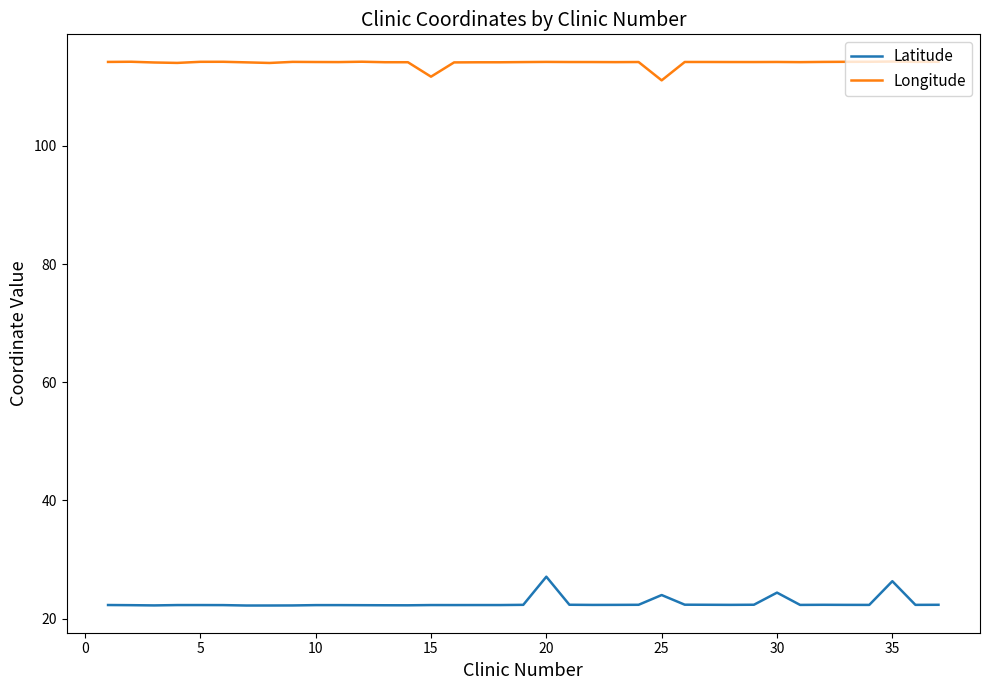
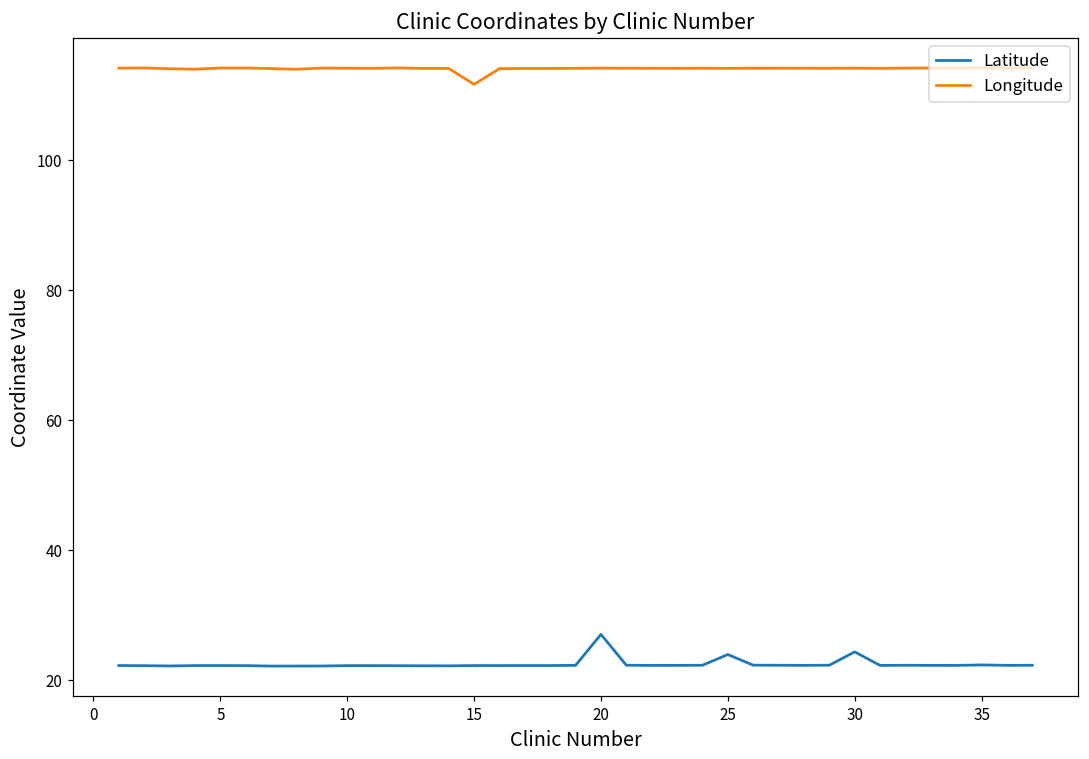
  {
    "Latitude": {
      "5": 22,
      "10": 22,
      "15": 22,
      "20": 27,
      "25": 24,
      "30": 24,
-     "35": 26
+     "35": 22
    },
    "Longitude": {
      "5": 114,
      "10": 114,
      "15": 112,
      "20": 114,
-     "25": 111,
+     "25": 114,
      "30": 114
    }
  }
